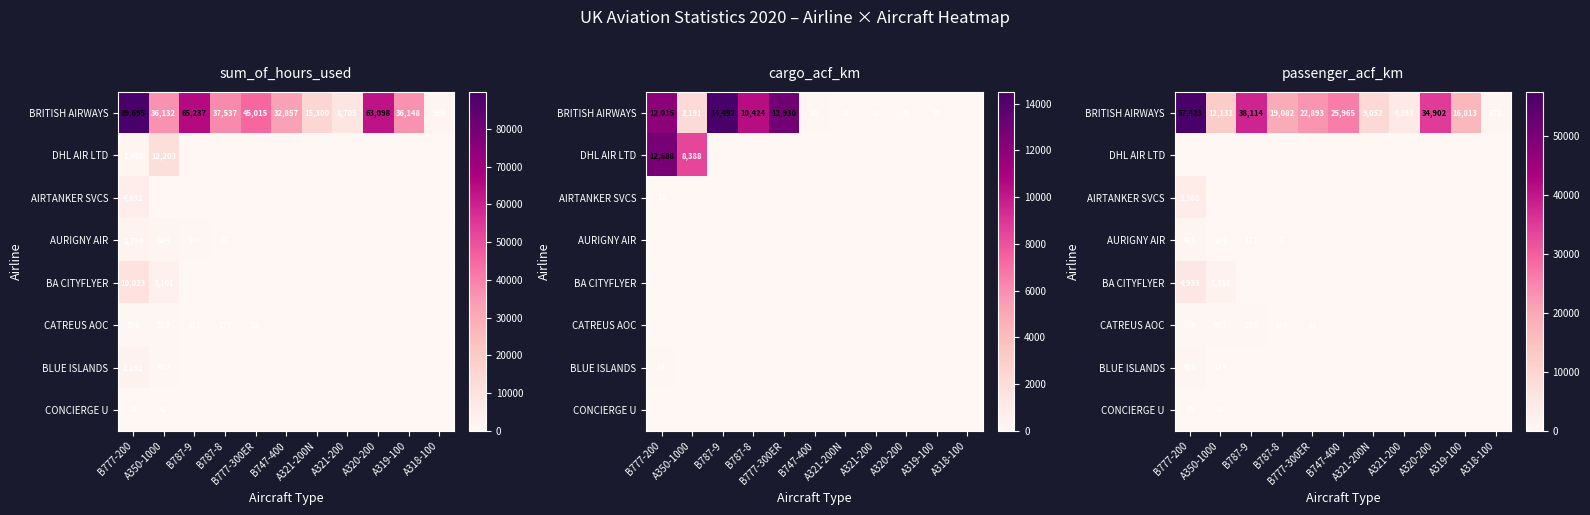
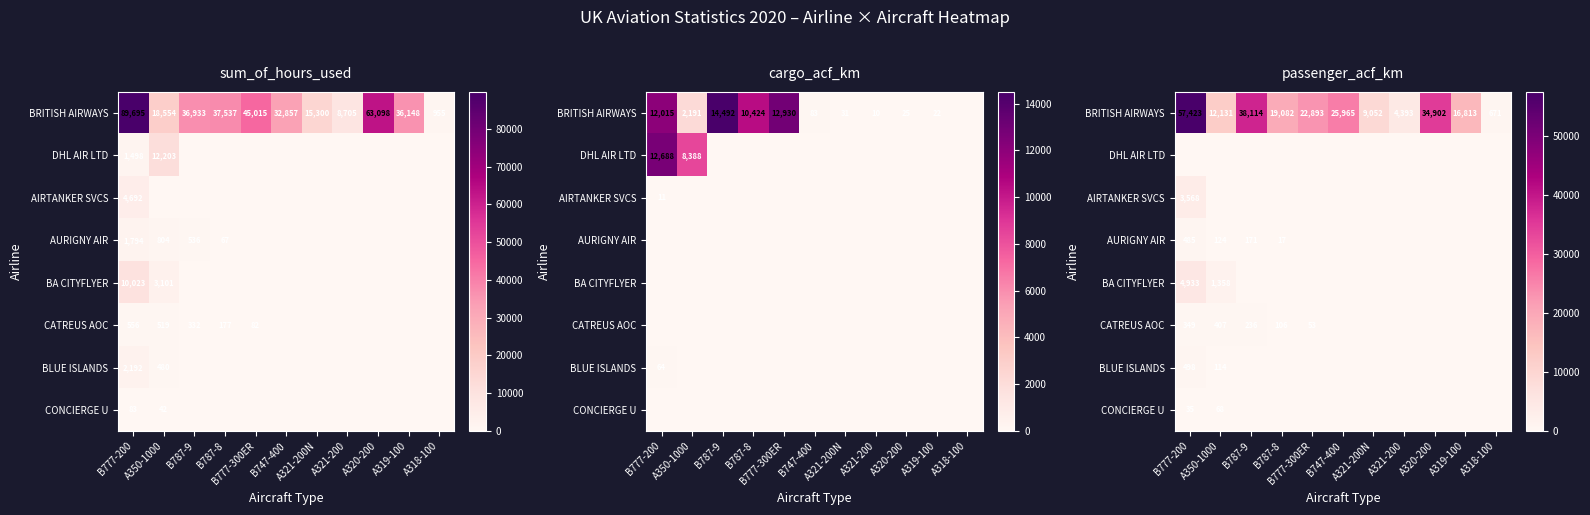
  {
    "sum_of_hours_used": {
      "BRITISH AIRWAYS": {
        "B777-200": "89,695",
-       "A350-1000": "36,132",
-       "B787-9": "65,237",
+       "A350-1000": "18,554",
+       "B787-9": "36,933",
        "B787-8": "37,537",
        "B777-300ER": "45,015",
        "B747-400": "32,857",
        "A320-200": "63,098",
        "A319-100": "36,148"
      }
    },
    "cargo_acf_km": {
      "BRITISH AIRWAYS": {
        "B777-200": "12,015",
        "B787-9": "14,492",
        "B787-8": "10,424",
        "B777-300ER": "12,930"
      },
      "DHL AIR LTD": {
        "B777-200": "12,688",
        "A350-1000": "8,388"
      }
    },
    "passenger_acf_km": {
      "BRITISH AIRWAYS": {
        "B777-200": "57,423",
        "A350-1000": "12,131",
        "B787-9": "38,114",
        "B787-8": "19,082",
        "B777-300ER": "22,893",
        "B747-400": "25,965",
        "A320-200": "34,902",
        "A319-100": "16,813"
      }
    }
  }
